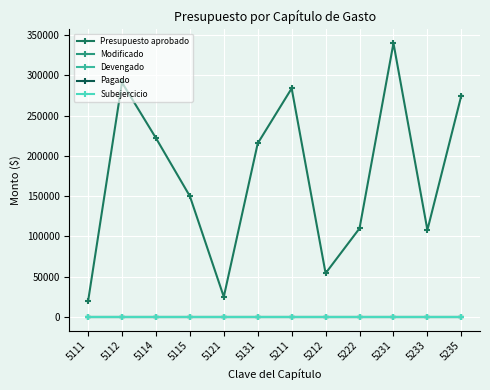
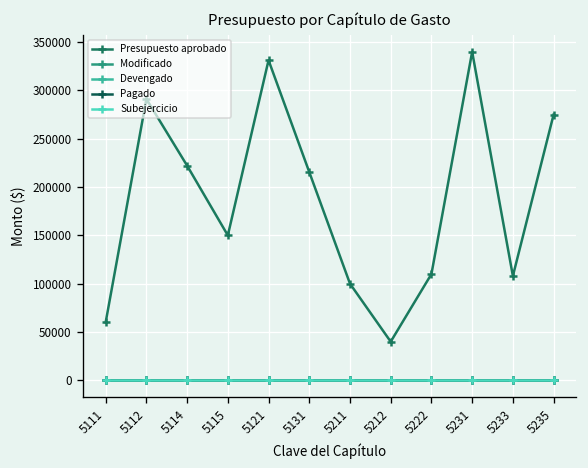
  {
    "Presupuesto aprobado": {
-     "5111": 20000,
+     "5111": 60000,
      "5114": 220000,
      "5115": 150000,
-     "5121": 30000,
+     "5121": 330000,
      "5131": 220000,
-     "5211": 280000,
-     "5212": 50000,
+     "5211": 100000,
+     "5212": 40000,
      "5222": 110000,
      "5231": 340000,
      "5233": 110000,
      "5235": 280000
    },
    "Subejercicio": {
      "5111": 0,
      "5112": 0,
      "5114": 0,
      "5115": 0,
      "5121": 0,
      "5131": 0,
      "5211": 0,
      "5212": 0,
      "5222": 0,
      "5231": 0,
      "5233": 0,
      "5235": 0
    }
  }
